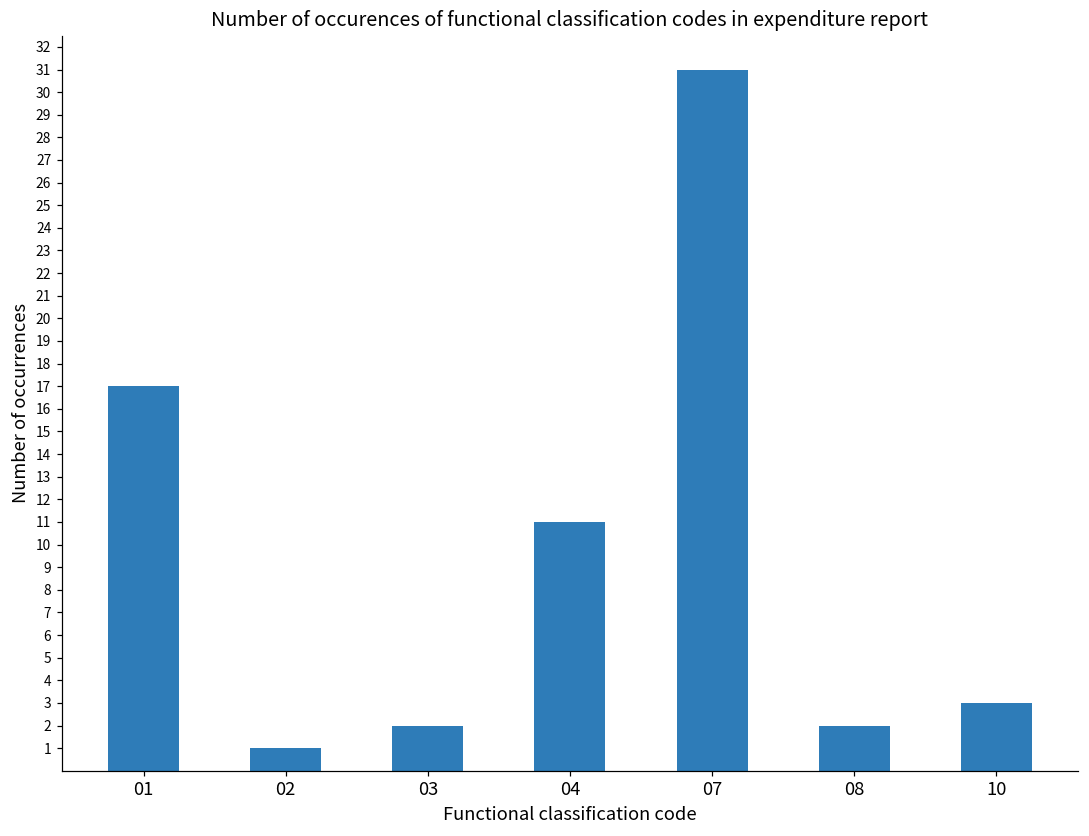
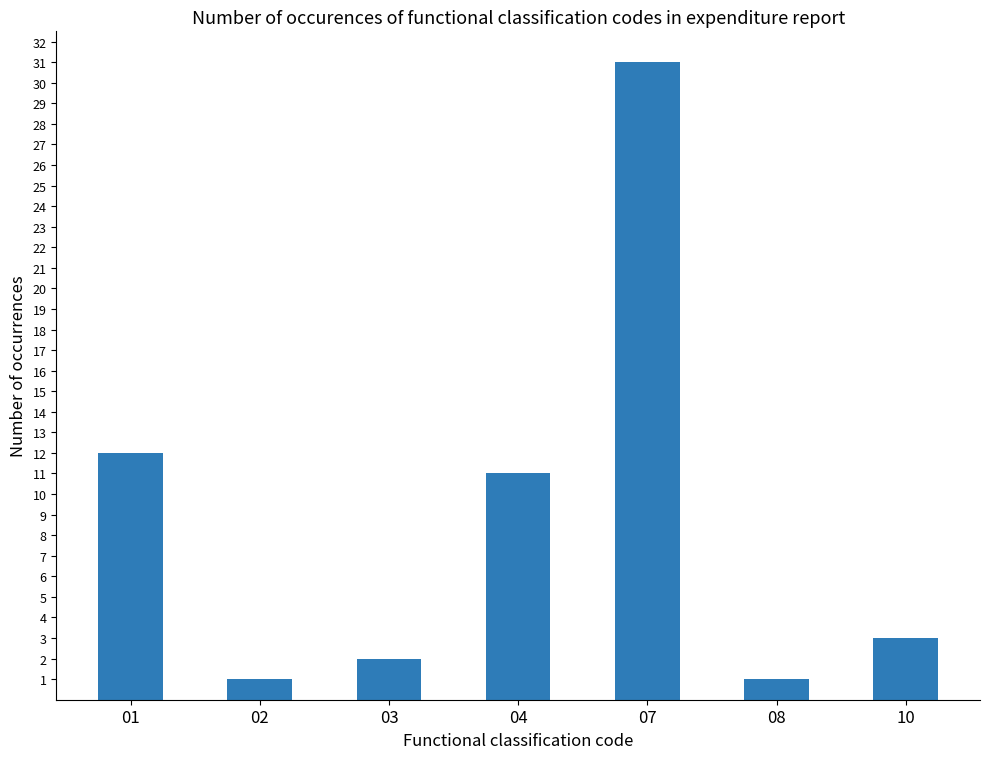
  {
-   "01": 17,
+   "01": 12,
    "02": 1,
    "03": 2,
    "04": 11,
    "07": 31,
-   "08": 2,
+   "08": 1,
    "10": 3
  }
